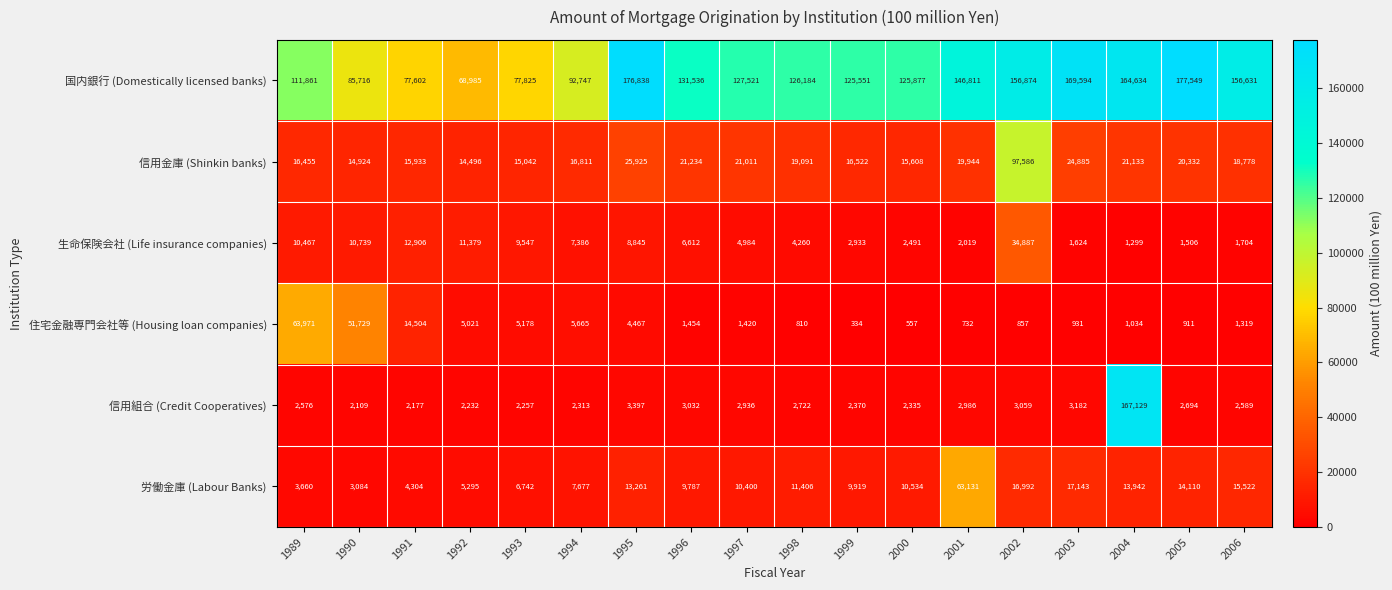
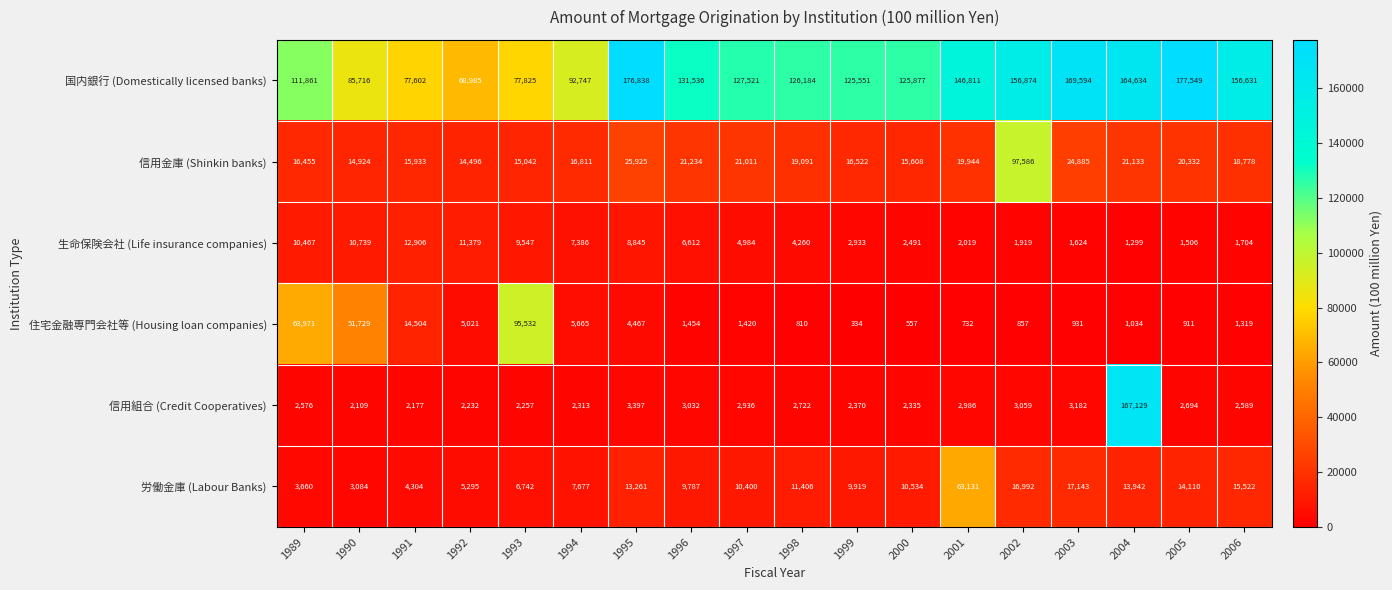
  {
    "国内銀行 (Domestically licensed banks)": {
      "1989": "111,861",
      "1990": "85,716",
      "1991": "77,602",
      "1992": "68,985",
      "1993": "77,825",
      "1994": "92,747",
      "1995": "176,838",
      "1996": "131,536",
      "1997": "127,521",
      "1998": "126,184",
      "1999": "125,551",
      "2000": "125,877",
      "2001": "146,811",
      "2002": "156,874",
      "2003": "169,594",
      "2004": "164,634",
      "2005": "177,549",
      "2006": "156,631"
    },
    "信用金庫 (Shinkin banks)": {
      "1989": "16,455",
      "1990": "14,924",
      "1991": "15,933",
      "1992": "14,496",
      "1993": "15,042",
      "1994": "16,811",
      "1995": "25,925",
      "1996": "21,234",
      "1997": "21,011",
      "1998": "19,091",
      "1999": "16,522",
      "2000": "15,608",
      "2001": "19,944",
      "2002": "97,586",
      "2003": "24,885",
      "2004": "21,133",
      "2005": "20,332",
      "2006": "18,778"
    },
    "生命保険会社 (Life insurance companies)": {
      "1989": "10,467",
      "1990": "10,739",
      "1991": "12,906",
      "1992": "11,379",
      "1993": "9,547",
      "1994": "7,386",
      "1995": "8,845",
      "1996": "6,612",
      "1997": "4,984",
      "1998": "4,260",
      "1999": "2,933",
      "2000": "2,491",
      "2001": "2,019",
-     "2002": "34,887",
+     "2002": "1,919",
      "2003": "1,624",
      "2004": "1,299",
      "2005": "1,506",
      "2006": "1,704"
    },
    "住宅金融専門会社等 (Housing loan companies)": {
      "1989": "63,971",
      "1990": "51,729",
      "1991": "14,504",
      "1992": "5,021",
-     "1993": "5,178",
+     "1993": "95,532",
      "1994": "5,665",
      "1995": "4,467",
      "1996": "1,454",
      "1997": "1,420",
      "1998": "810",
      "1999": "334",
      "2000": "557",
      "2001": "732",
      "2002": "857",
      "2003": "931",
      "2004": "1,034",
      "2005": "911",
      "2006": "1,319"
    },
    "信用組合 (Credit Cooperatives)": {
      "1989": "2,576",
      "1990": "2,109",
      "1991": "2,177",
      "1992": "2,232",
      "1993": "2,257",
      "1994": "2,313",
      "1995": "3,397",
      "1996": "3,032",
      "1997": "2,936",
      "1998": "2,722",
      "1999": "2,370",
      "2000": "2,335",
      "2001": "2,986",
      "2002": "3,059",
      "2003": "3,182",
      "2004": "167,129",
      "2005": "2,694",
      "2006": "2,589"
    },
    "労働金庫 (Labour Banks)": {
      "1989": "3,660",
      "1990": "3,084",
      "1991": "4,304",
      "1992": "5,295",
      "1993": "6,742",
      "1994": "7,677",
      "1995": "13,261",
      "1996": "9,787",
      "1997": "10,400",
      "1998": "11,406",
      "1999": "9,919",
      "2000": "10,534",
      "2001": "63,131",
      "2002": "16,992",
      "2003": "17,143",
      "2004": "13,942",
      "2005": "14,110",
      "2006": "15,522"
    }
  }
